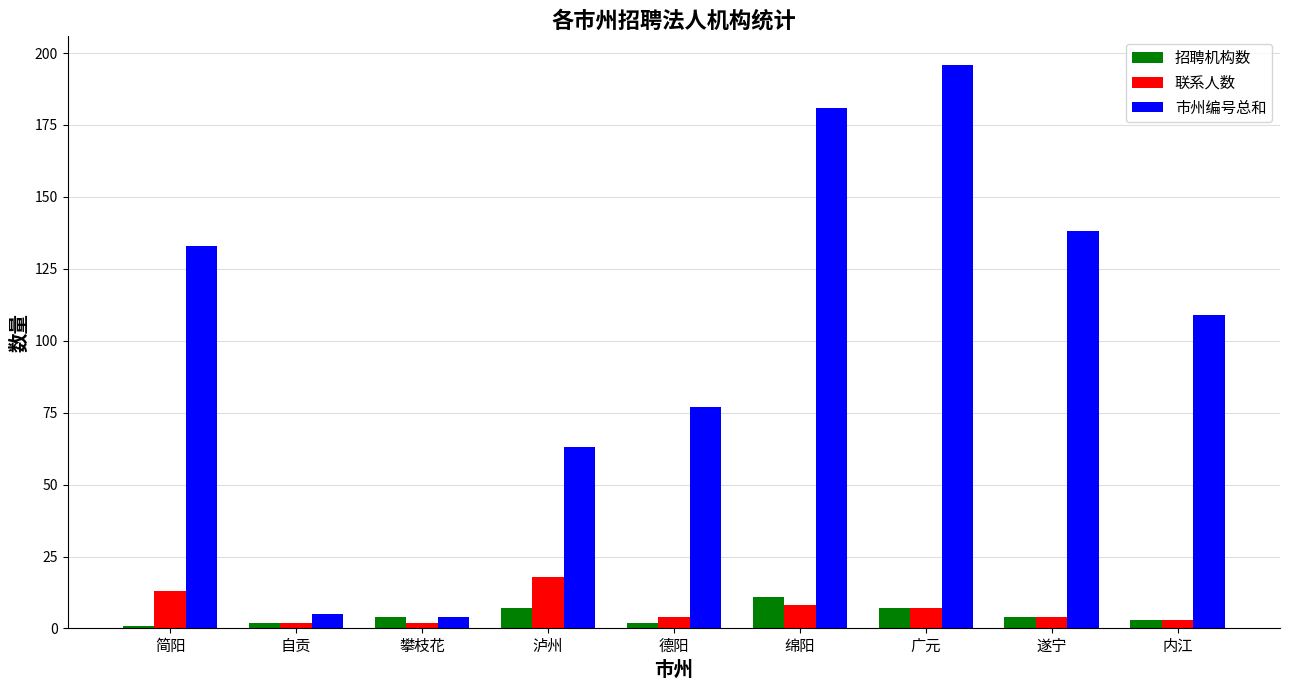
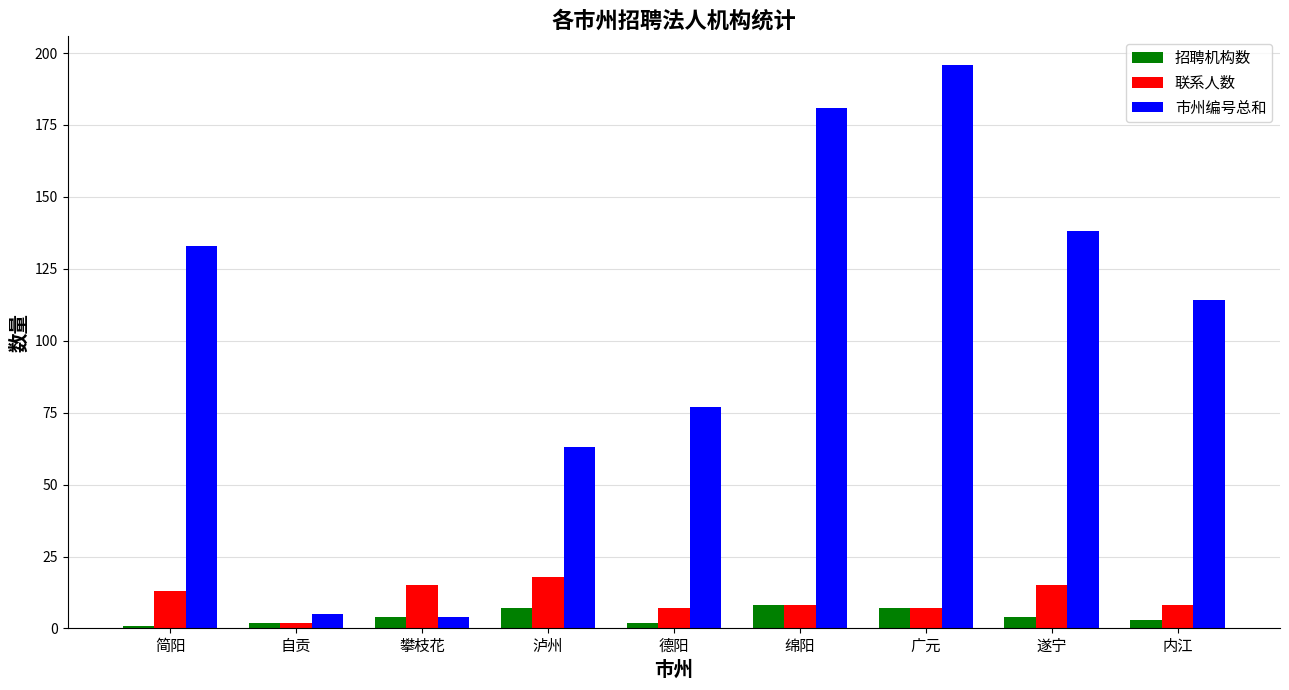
  {
    "招聘机构数": {
      "简阳": 1,
      "自贡": 2,
      "攀枝花": 4,
      "泸州": 7,
      "德阳": 2,
-     "绵阳": 11,
+     "绵阳": 8,
      "广元": 7,
      "遂宁": 4,
      "内江": 3
    },
    "联系人数": {
      "简阳": 13,
      "自贡": 2,
-     "攀枝花": 2,
+     "攀枝花": 15,
      "泸州": 18,
-     "德阳": 4,
+     "德阳": 7,
      "绵阳": 8,
      "广元": 7,
-     "遂宁": 4,
-     "内江": 3
+     "遂宁": 15,
+     "内江": 8
    },
    "市州编号总和": {
      "简阳": 133,
      "自贡": 5,
      "攀枝花": 4,
      "泸州": 63,
      "德阳": 77,
      "绵阳": 181,
      "广元": 196,
      "遂宁": 138,
-     "内江": 109
+     "内江": 114
    }
  }
